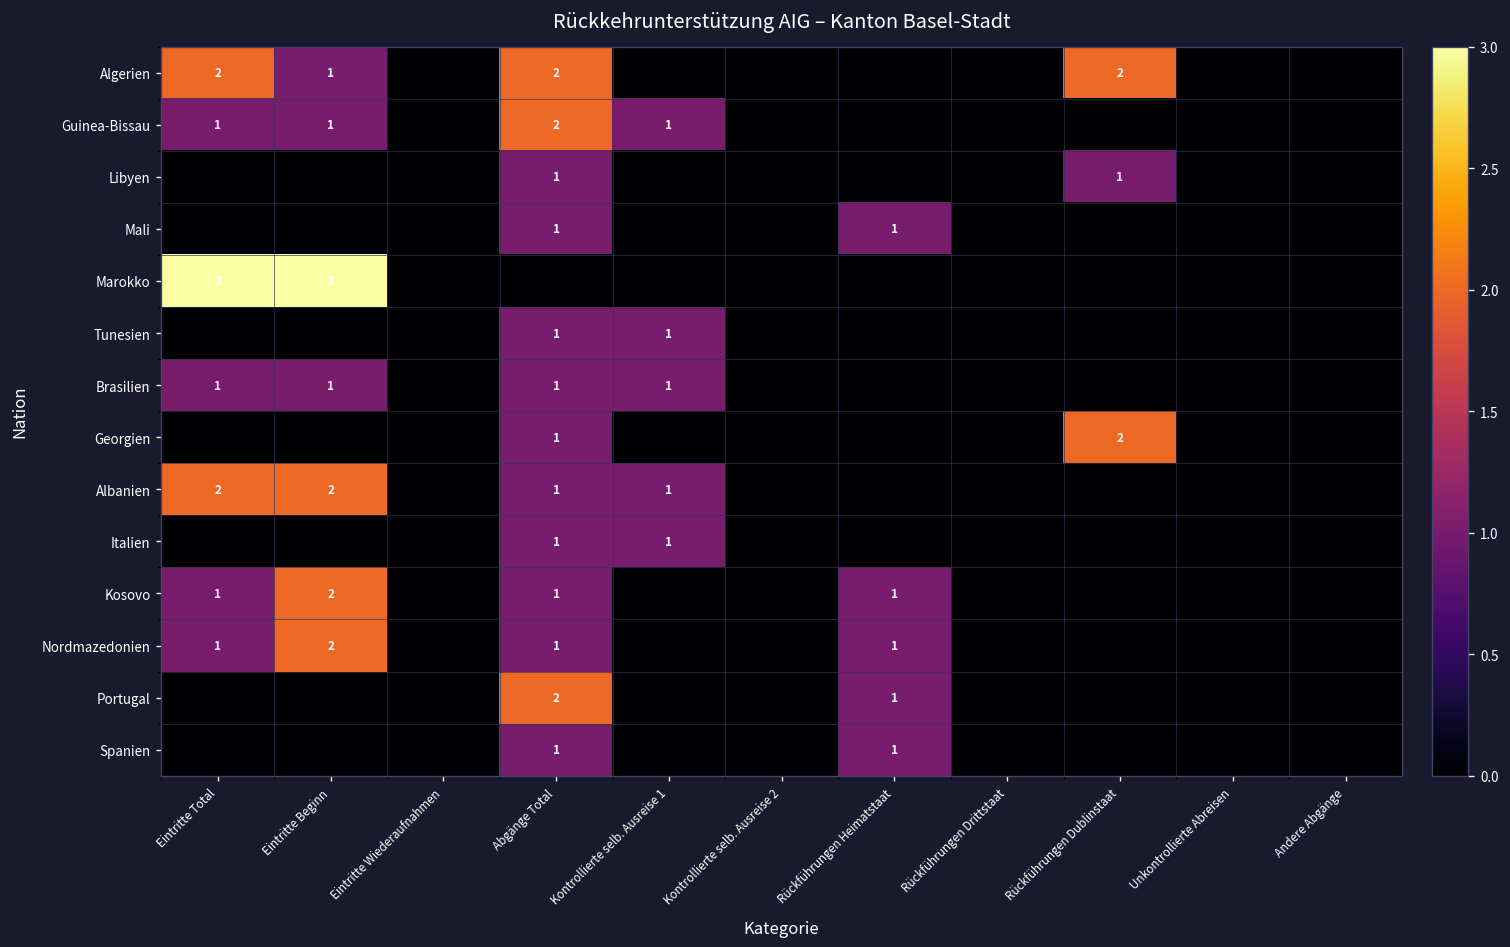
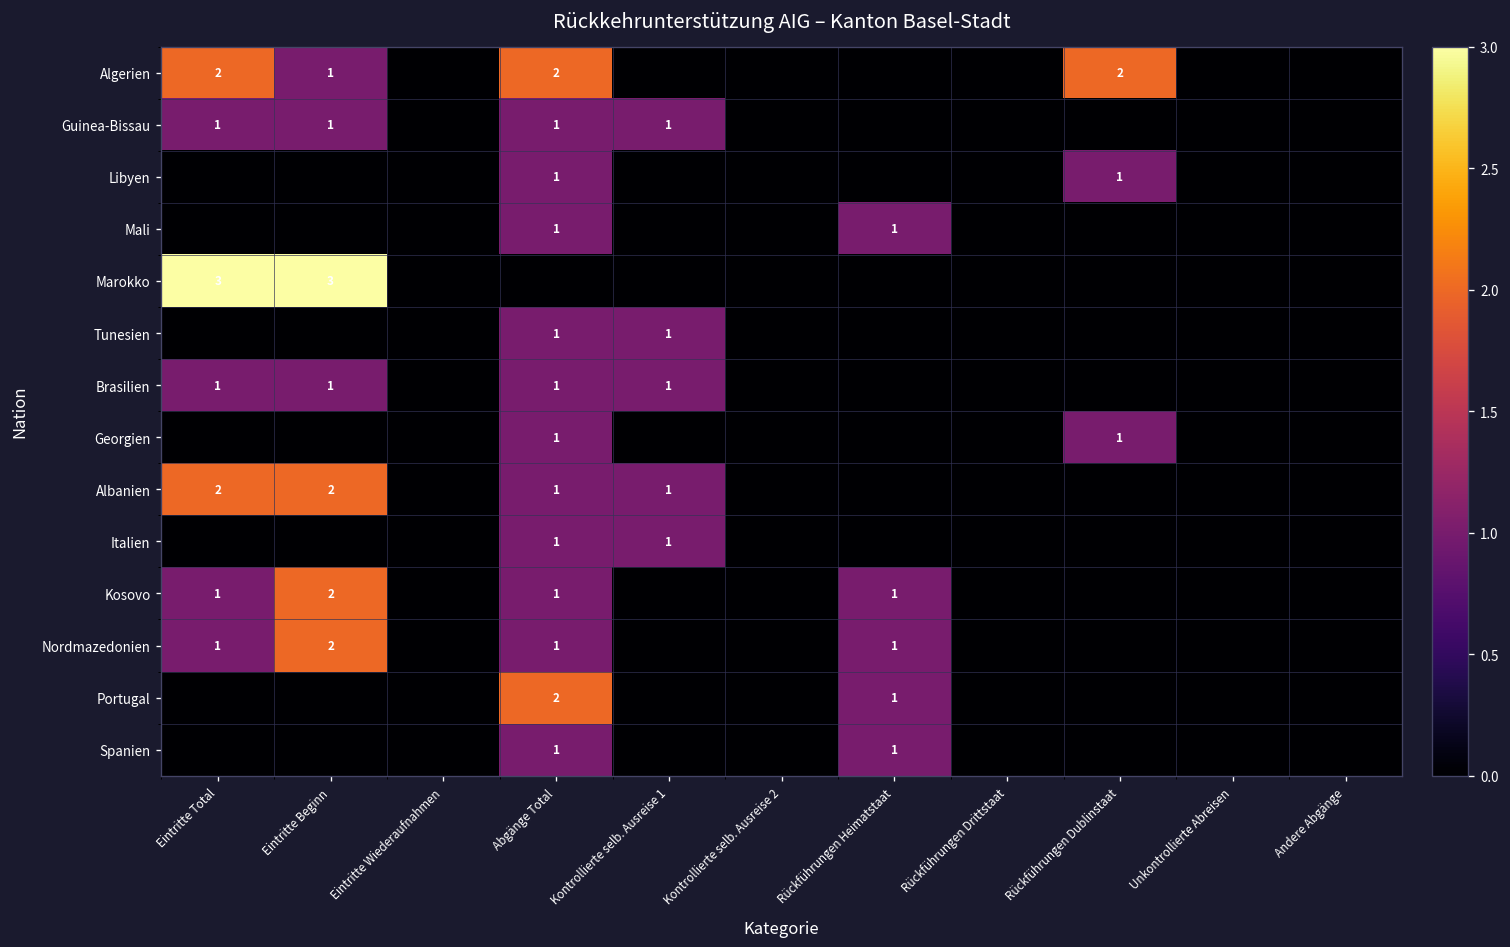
  {
    "Algerien": {
      "Eintritte Total": 2,
      "Eintritte Beginn": 1,
      "Abgänge Total": 2,
      "Rückführungen Dublinstaat": 2
    },
    "Guinea-Bissau": {
      "Eintritte Total": 1,
      "Eintritte Beginn": 1,
-     "Abgänge Total": 2,
+     "Abgänge Total": 1,
      "Kontrollierte selb. Ausreise 1": 1
    },
    "Libyen": {
      "Abgänge Total": 1,
      "Rückführungen Dublinstaat": 1
    },
    "Mali": {
      "Abgänge Total": 1,
      "Rückführungen Heimatstaat": 1
    },
    "Marokko": {
      "Eintritte Total": 3,
      "Eintritte Beginn": 3
    },
    "Tunesien": {
      "Abgänge Total": 1,
      "Kontrollierte selb. Ausreise 1": 1
    },
    "Brasilien": {
      "Eintritte Total": 1,
      "Eintritte Beginn": 1,
      "Abgänge Total": 1,
      "Kontrollierte selb. Ausreise 1": 1
    },
    "Georgien": {
      "Abgänge Total": 1,
-     "Rückführungen Dublinstaat": 2
+     "Rückführungen Dublinstaat": 1
    },
    "Albanien": {
      "Eintritte Total": 2,
      "Eintritte Beginn": 2,
      "Abgänge Total": 1,
      "Kontrollierte selb. Ausreise 1": 1
    },
    "Italien": {
      "Abgänge Total": 1,
      "Kontrollierte selb. Ausreise 1": 1
    },
    "Kosovo": {
      "Eintritte Total": 1,
      "Eintritte Beginn": 2,
      "Abgänge Total": 1,
      "Rückführungen Heimatstaat": 1
    },
    "Nordmazedonien": {
      "Eintritte Total": 1,
      "Eintritte Beginn": 2,
      "Abgänge Total": 1,
      "Rückführungen Heimatstaat": 1
    },
    "Portugal": {
      "Abgänge Total": 2,
      "Rückführungen Heimatstaat": 1
    },
    "Spanien": {
      "Abgänge Total": 1,
      "Rückführungen Heimatstaat": 1
    }
  }
